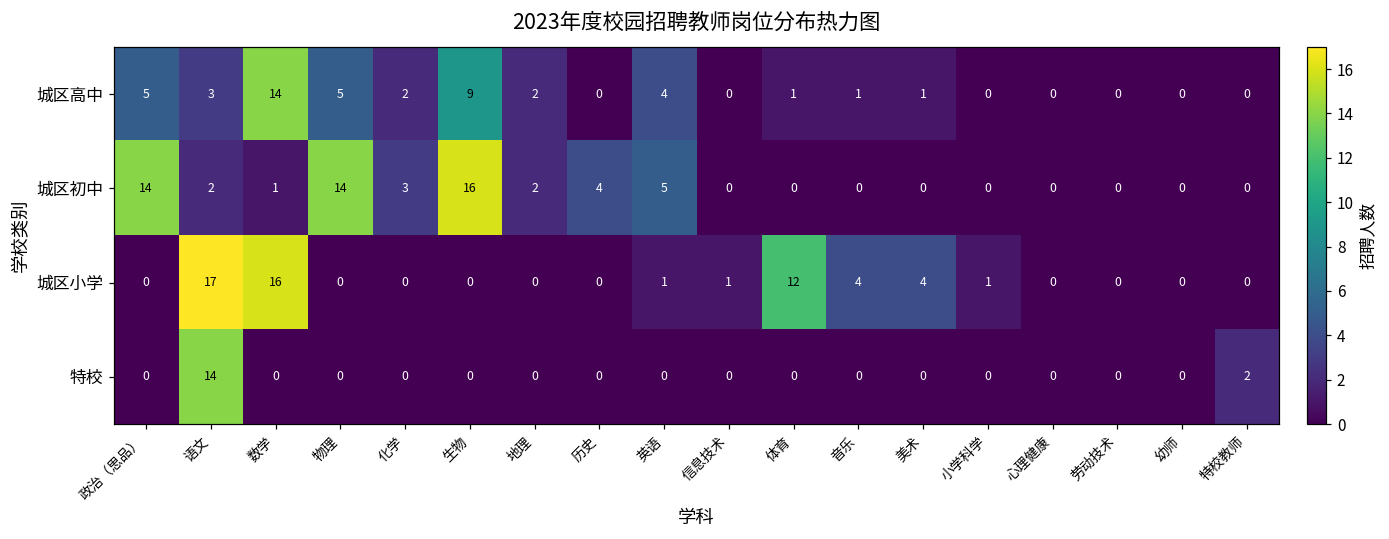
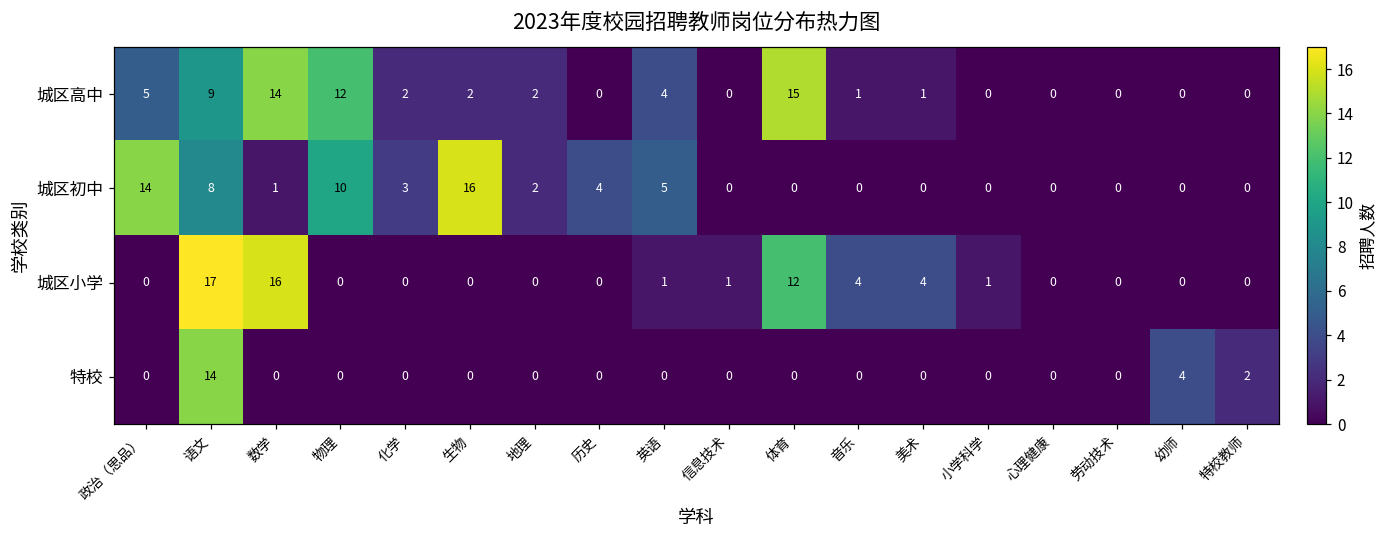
  {
    "城区高中": {
      "政治（思品）": 5,
-     "语文": 3,
+     "语文": 9,
      "数学": 14,
-     "物理": 5,
+     "物理": 12,
      "化学": 2,
-     "生物": 9,
+     "生物": 2,
      "地理": 2,
      "历史": 0,
      "英语": 4,
      "信息技术": 0,
-     "体育": 1,
+     "体育": 15,
      "音乐": 1,
      "美术": 1,
      "小学科学": 0,
      "心理健康": 0,
      "劳动技术": 0,
      "幼师": 0,
      "特校教师": 0
    },
    "城区初中": {
      "政治（思品）": 14,
-     "语文": 2,
+     "语文": 8,
      "数学": 1,
-     "物理": 14,
+     "物理": 10,
      "化学": 3,
      "生物": 16,
      "地理": 2,
      "历史": 4,
      "英语": 5,
      "信息技术": 0,
      "体育": 0,
      "音乐": 0,
      "美术": 0,
      "小学科学": 0,
      "心理健康": 0,
      "劳动技术": 0,
      "幼师": 0,
      "特校教师": 0
    },
    "城区小学": {
      "政治（思品）": 0,
      "语文": 17,
      "数学": 16,
      "物理": 0,
      "化学": 0,
      "生物": 0,
      "地理": 0,
      "历史": 0,
      "英语": 1,
      "信息技术": 1,
      "体育": 12,
      "音乐": 4,
      "美术": 4,
      "小学科学": 1,
      "心理健康": 0,
      "劳动技术": 0,
      "幼师": 0,
      "特校教师": 0
    },
    "特校": {
      "政治（思品）": 0,
      "语文": 14,
      "数学": 0,
      "物理": 0,
      "化学": 0,
      "生物": 0,
      "地理": 0,
      "历史": 0,
      "英语": 0,
      "信息技术": 0,
      "体育": 0,
      "音乐": 0,
      "美术": 0,
      "小学科学": 0,
      "心理健康": 0,
      "劳动技术": 0,
-     "幼师": 0,
+     "幼师": 4,
      "特校教师": 2
    }
  }
